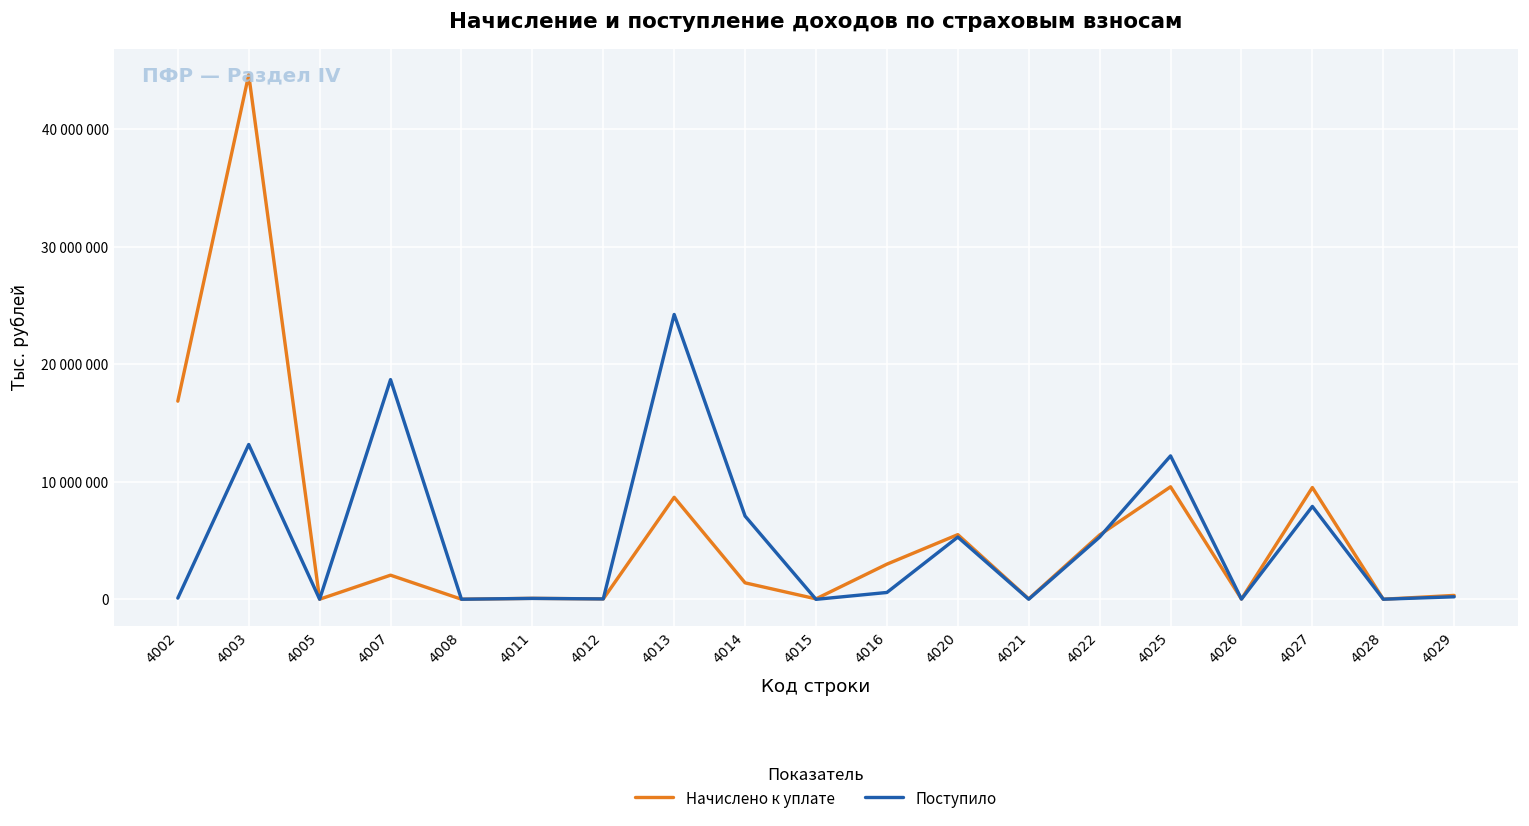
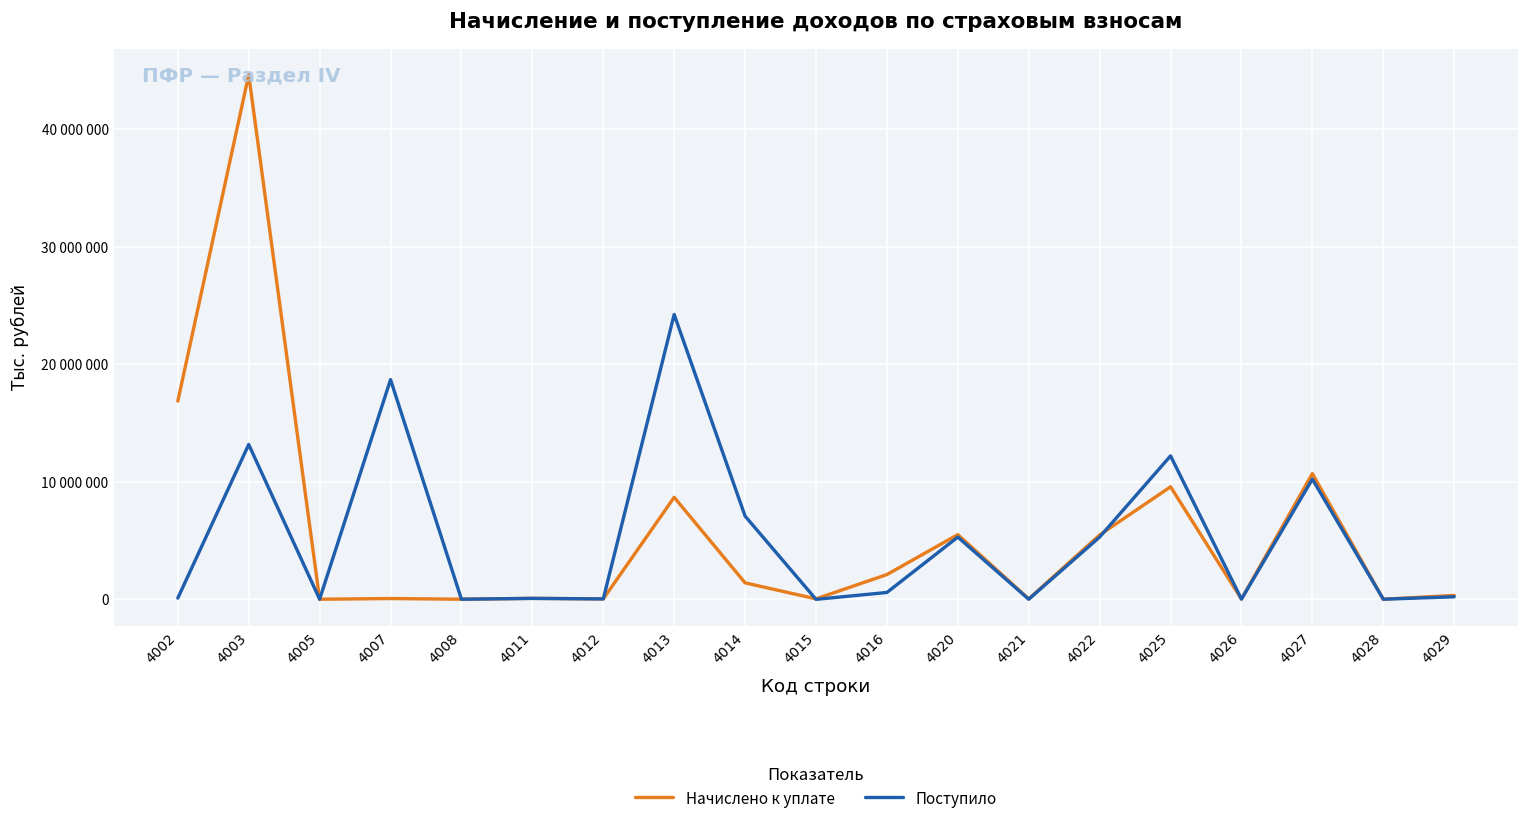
  {
    "Начислено к уплате": {
      "4002": 16900000,
      "4003": 44600000,
-     "4007": 2000000,
+     "4007": 100000,
      "4013": 8700000,
      "4014": 1400000,
-     "4016": 3000000,
+     "4016": 2100000,
      "4025": 9600000,
-     "4027": 9500000
+     "4027": 10700000
    },
    "Поступило": {
      "4002": 100000,
      "4003": 13200000,
      "4007": 18700000,
      "4013": 24200000,
      "4014": 7100000,
      "4016": 600000,
      "4025": 12200000,
-     "4027": 7900000
+     "4027": 10200000
    }
  }
